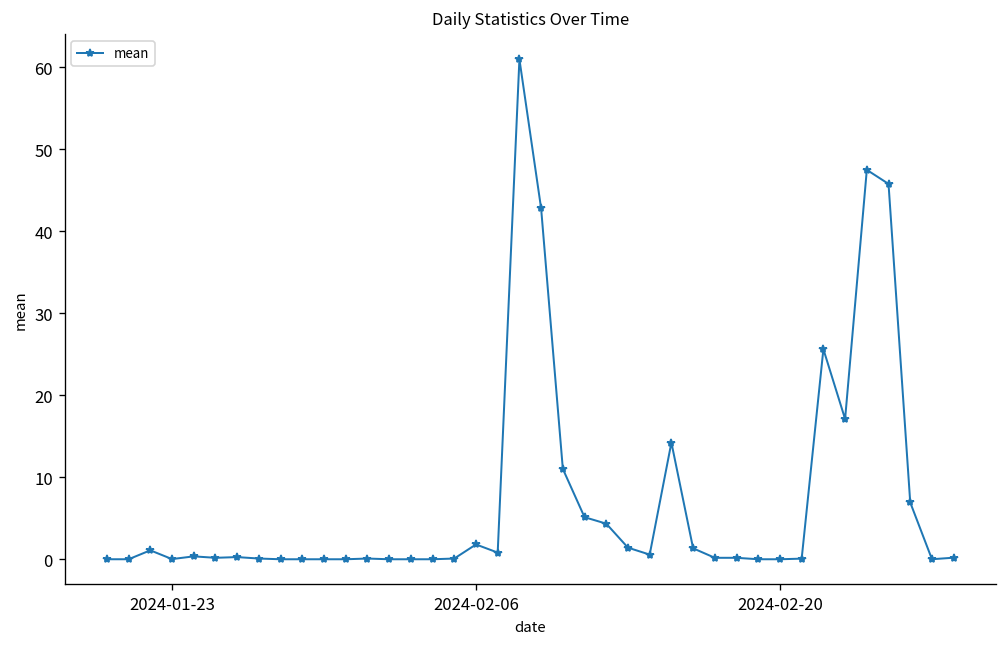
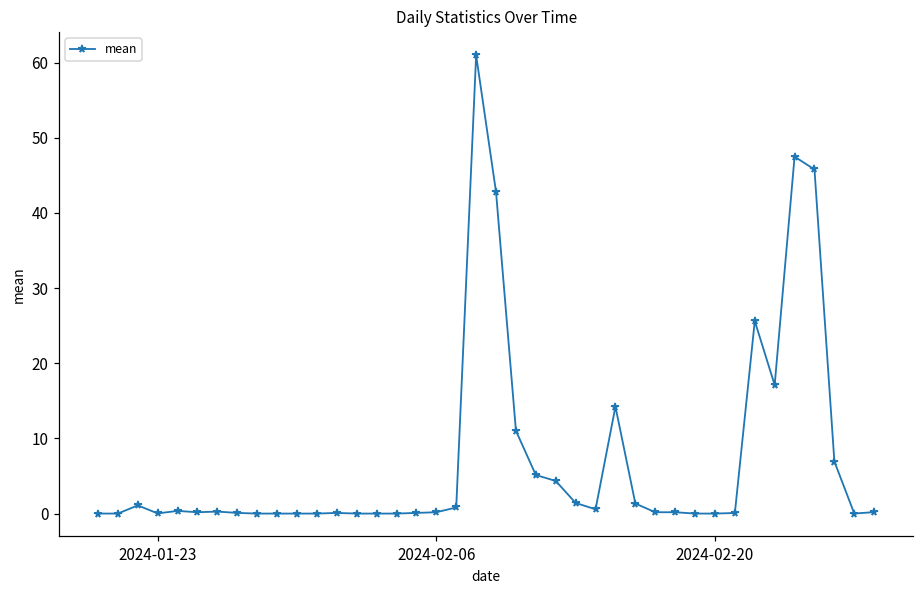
  {
    "2024-01-23": 0,
-   "2024-02-06": 2,
+   "2024-02-06": 0,
    "2024-02-20": 0
  }
